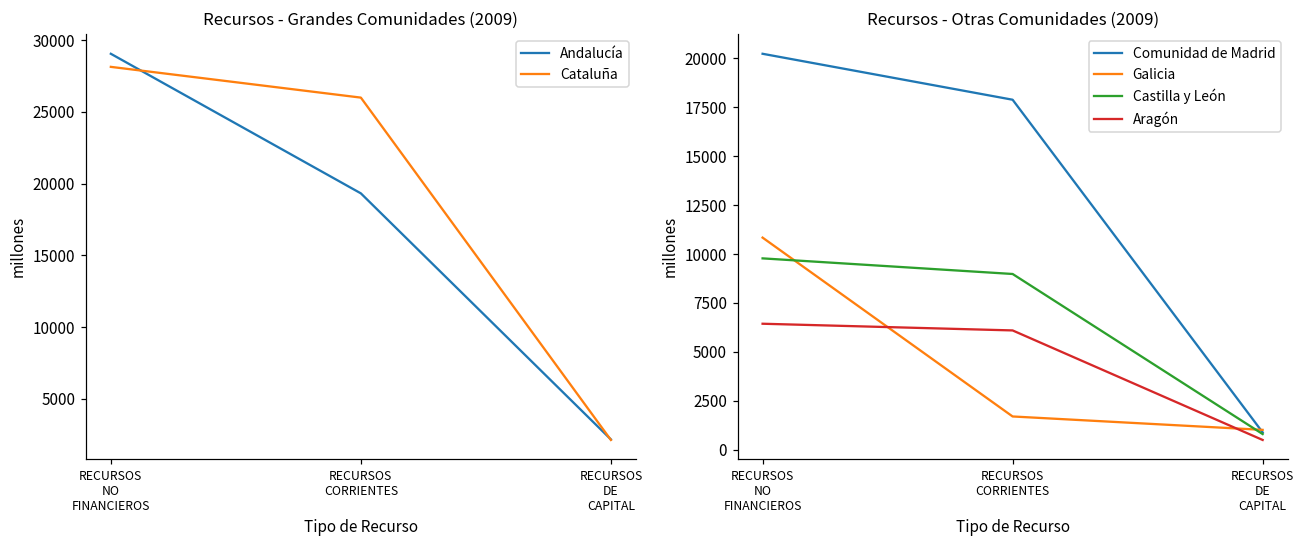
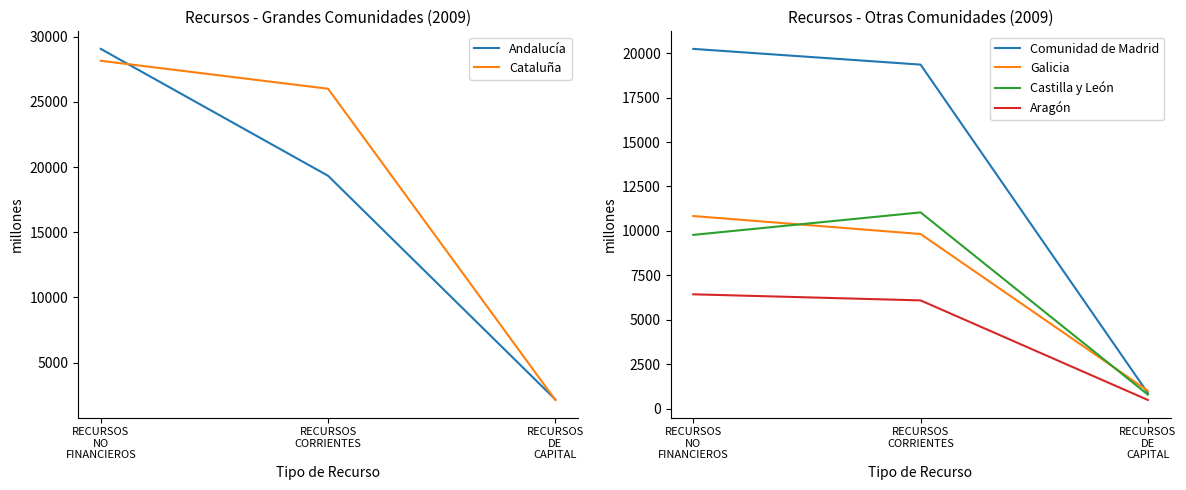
  {
    "Recursos - Grandes Comunidades (2009)": {
      "Andalucía": {
        "RECURSOS NO FINANCIEROS": 29100,
        "RECURSOS CORRIENTES": 19300
      },
      "Cataluña": {
        "RECURSOS NO FINANCIEROS": 28100,
        "RECURSOS CORRIENTES": 26000
      }
    },
    "Recursos - Otras Comunidades (2009)": {
      "Comunidad de Madrid": {
        "RECURSOS NO FINANCIEROS": 20200,
-       "RECURSOS CORRIENTES": 17900
+       "RECURSOS CORRIENTES": 19400
      },
      "Galicia": {
        "RECURSOS NO FINANCIEROS": 10800,
-       "RECURSOS CORRIENTES": 1700
+       "RECURSOS CORRIENTES": 9800
      },
      "Castilla y León": {
        "RECURSOS NO FINANCIEROS": 9800,
-       "RECURSOS CORRIENTES": 9000
+       "RECURSOS CORRIENTES": 11000
      },
      "Aragón": {
        "RECURSOS NO FINANCIEROS": 6400,
        "RECURSOS CORRIENTES": 6100,
        "RECURSOS DE CAPITAL": 500
      }
    }
  }
